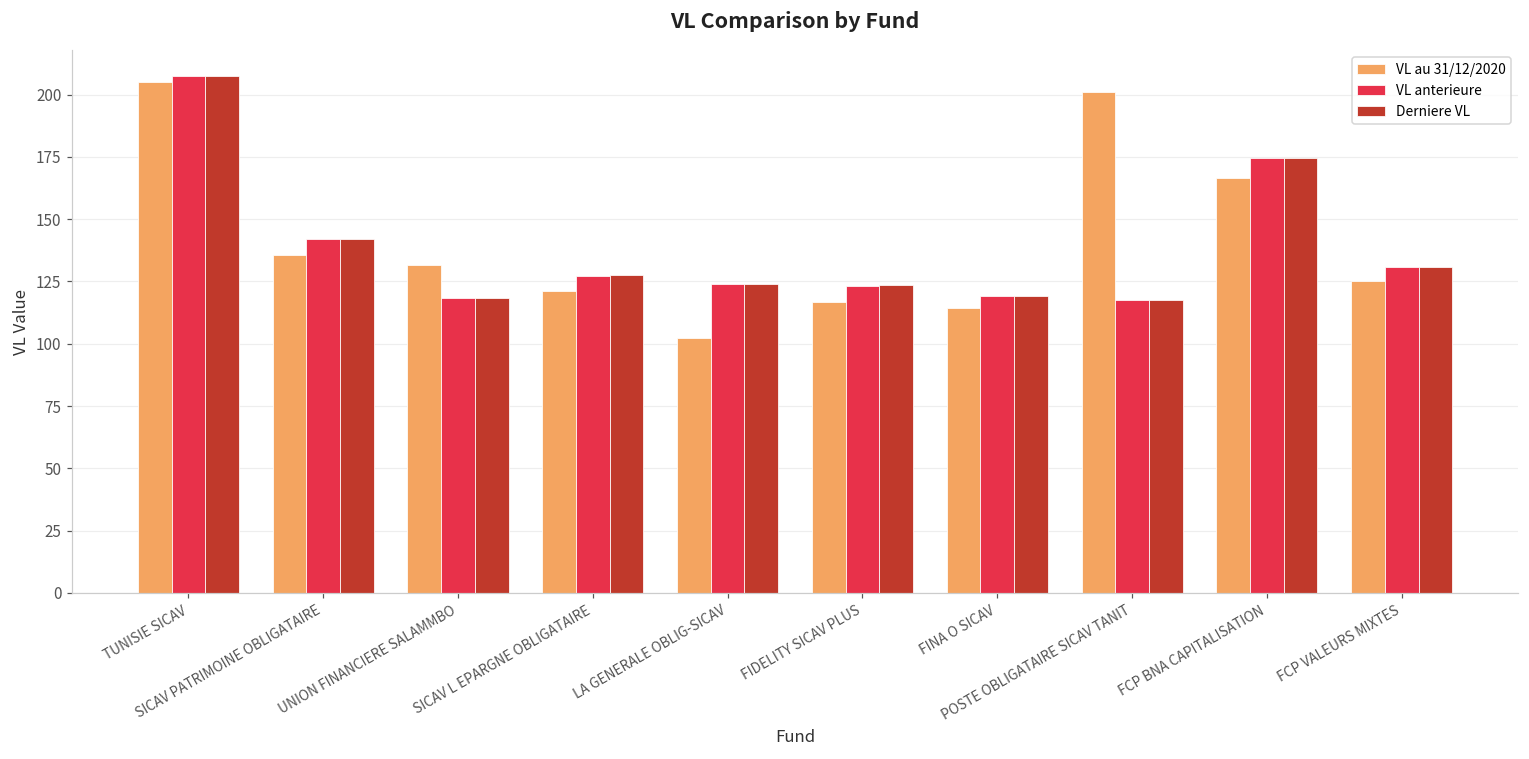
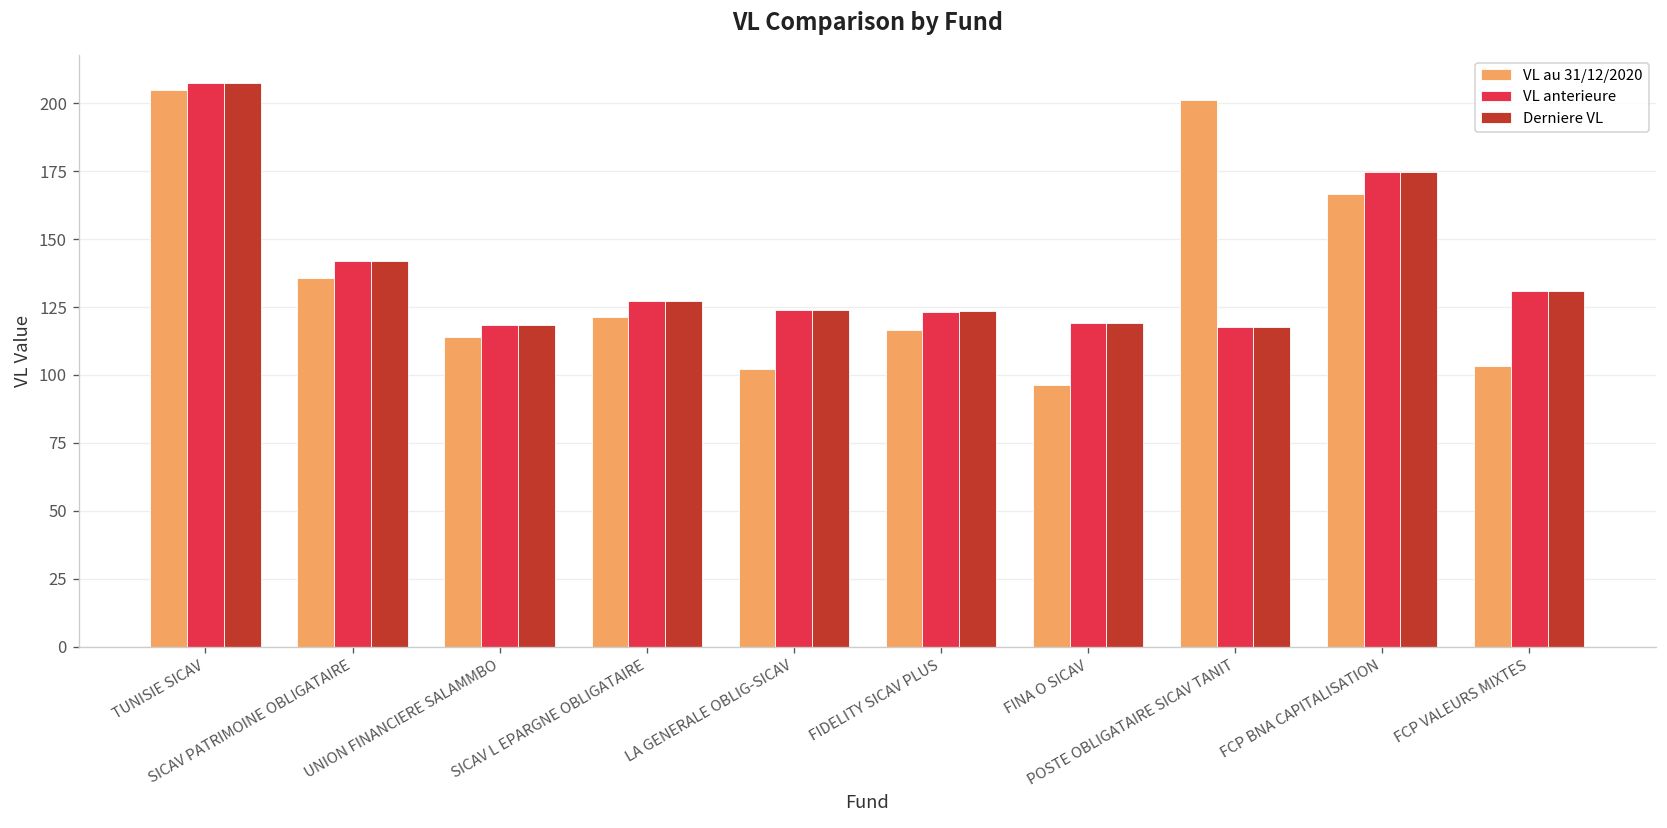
  {
    "VL au 31/12/2020": {
      "TUNISIE SICAV": 205,
      "SICAV PATRIMOINE OBLIGATAIRE": 136,
-     "UNION FINANCIERE SALAMMBO": 132,
+     "UNION FINANCIERE SALAMMBO": 114,
      "SICAV L EPARGNE OBLIGATAIRE": 121,
      "LA GENERALE OBLIG-SICAV": 102,
      "FIDELITY SICAV PLUS": 117,
-     "FINA O SICAV": 114,
+     "FINA O SICAV": 96,
      "POSTE OBLIGATAIRE SICAV TANIT": 201,
      "FCP BNA CAPITALISATION": 166,
-     "FCP VALEURS MIXTES": 125
+     "FCP VALEURS MIXTES": 103
    }
  }
